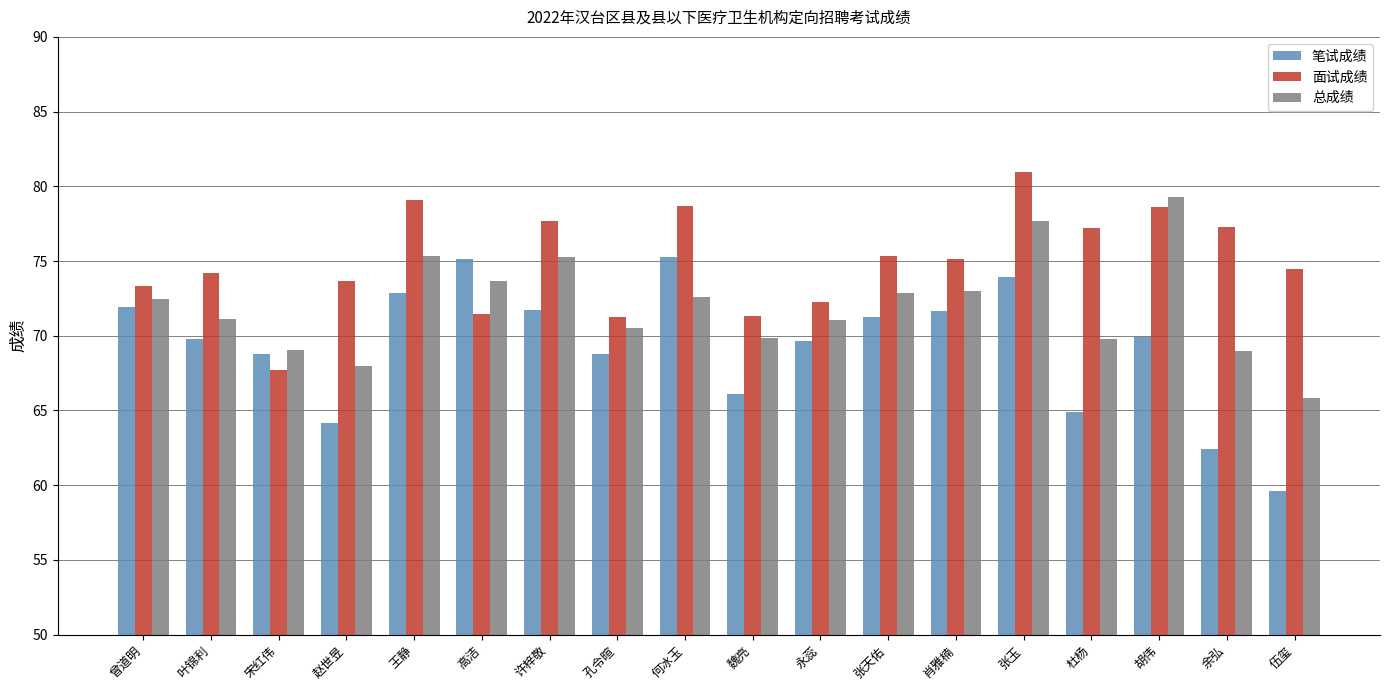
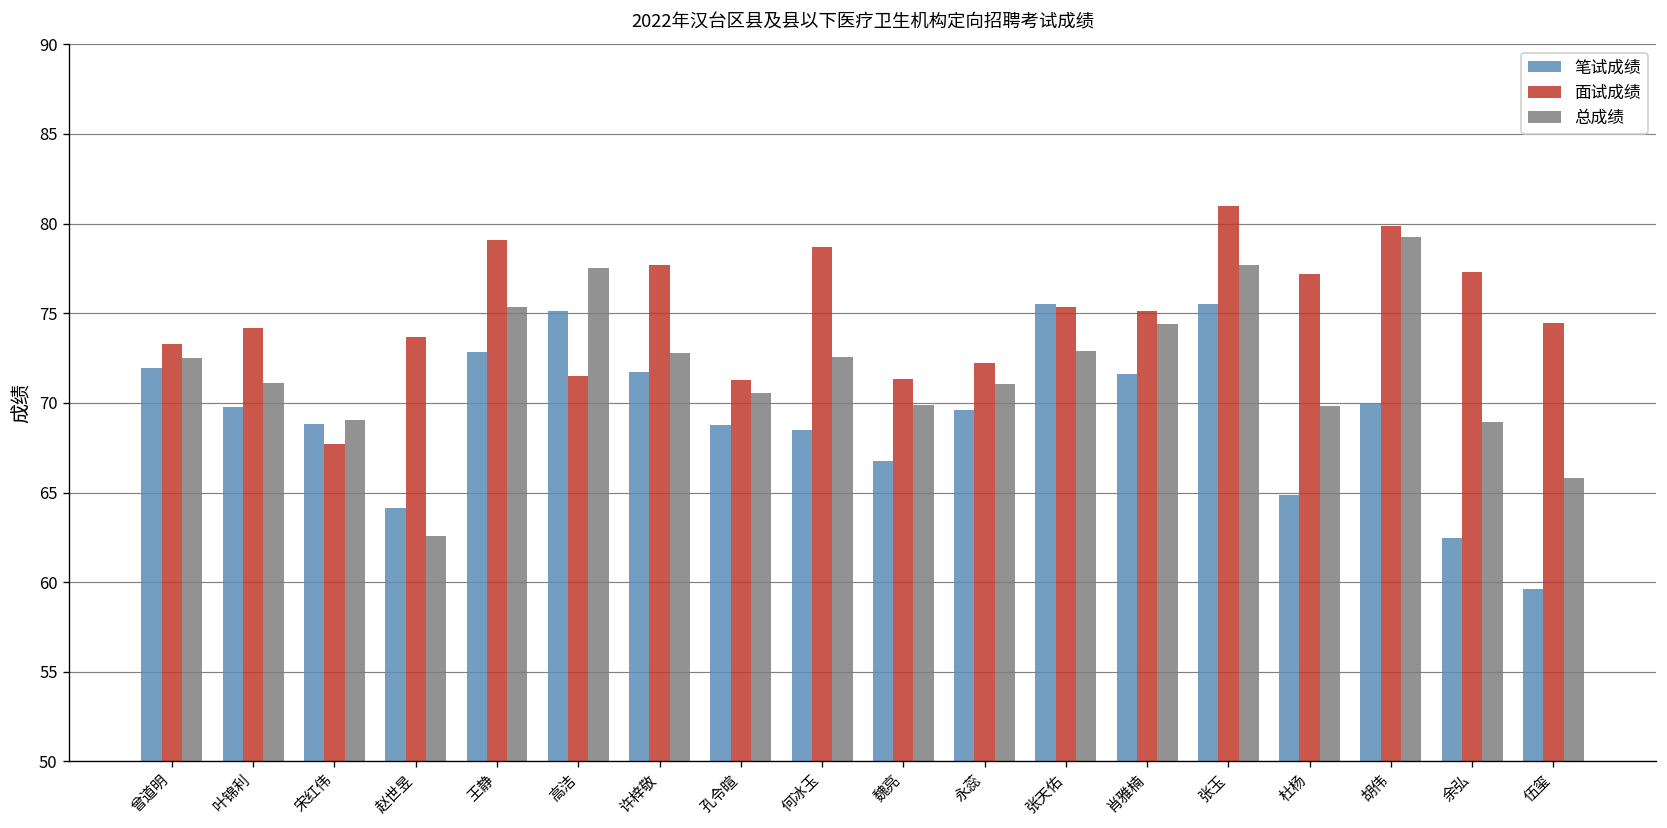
  {
    "笔试成绩": {
      "曾道明": 71.9,
      "叶锦利": 69.8,
      "宋红伟": 68.8,
      "赵世昱": 64.2,
      "王静": 72.8,
      "高洁": 75.1,
      "许梓敬": 71.7,
      "孔令暄": 68.8,
-     "何冰玉": 75.3,
-     "魏亮": 66.1,
+     "何冰玉": 68.5,
+     "魏亮": 66.8,
      "永蕊": 69.6,
-     "张天佑": 71.3,
+     "张天佑": 75.5,
      "肖雅楠": 71.6,
-     "张玉": 74.0,
+     "张玉": 75.5,
      "杜杨": 64.9,
      "胡伟": 69.9,
      "余弘": 62.4,
      "伍玺": 59.6
    },
    "面试成绩": {
      "曾道明": 73.3,
      "叶锦利": 74.2,
      "宋红伟": 67.7,
      "赵世昱": 73.7,
      "王静": 79.1,
      "高洁": 71.5,
      "许梓敬": 77.7,
      "孔令暄": 71.3,
      "何冰玉": 78.7,
      "魏亮": 71.3,
      "永蕊": 72.2,
      "张天佑": 75.3,
      "肖雅楠": 75.1,
      "张玉": 81.0,
      "杜杨": 77.2,
-     "胡伟": 78.6,
+     "胡伟": 79.9,
      "余弘": 77.3,
      "伍玺": 74.4
    },
    "总成绩": {
      "曾道明": 72.5,
      "叶锦利": 71.1,
      "宋红伟": 69.0,
-     "赵世昱": 68.0,
+     "赵世昱": 62.6,
      "王静": 75.3,
-     "高洁": 73.7,
-     "许梓敬": 75.2,
+     "高洁": 77.6,
+     "许梓敬": 72.8,
      "孔令暄": 70.5,
      "何冰玉": 72.6,
      "魏亮": 69.9,
      "永蕊": 71.1,
      "张天佑": 72.9,
-     "肖雅楠": 73.0,
+     "肖雅楠": 74.4,
      "张玉": 77.7,
      "杜杨": 69.8,
      "胡伟": 79.3,
      "余弘": 69.0,
      "伍玺": 65.8
    }
  }
